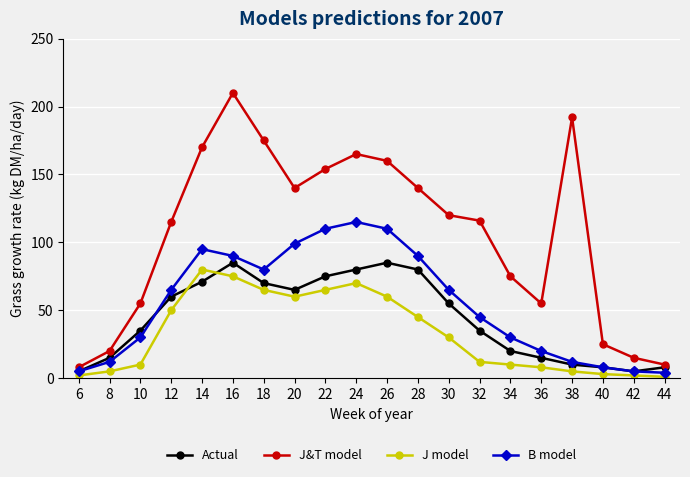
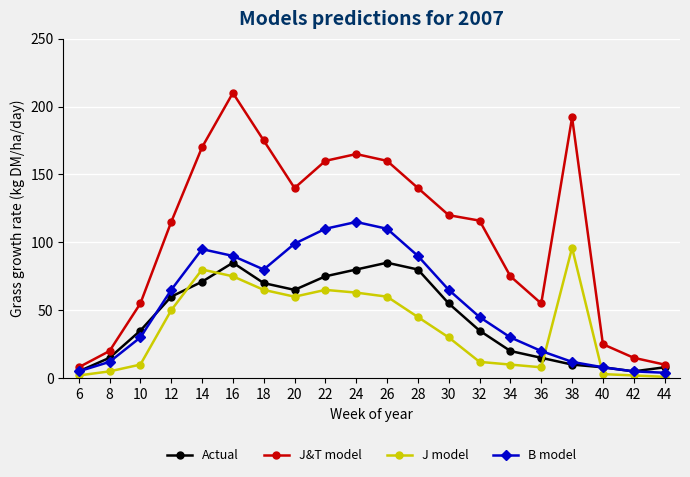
  {
    "Actual": {
      "8": 15,
      "10": 35,
      "12": 60,
      "14": 71,
      "16": 85,
      "18": 70,
      "20": 65,
      "22": 75,
      "24": 80,
      "26": 85,
      "28": 80,
      "30": 55,
      "32": 35,
      "34": 20,
      "36": 15,
      "38": 10,
      "44": 8
    },
    "J&T model": {
      "6": 8,
      "8": 20,
      "10": 55,
      "12": 115,
      "14": 170,
      "16": 210,
      "18": 175,
      "20": 140,
-     "22": 154,
+     "22": 160,
      "24": 165,
      "26": 160,
      "28": 140,
      "30": 120,
      "32": 116,
      "34": 75,
      "36": 55,
      "38": 192,
      "40": 25,
      "42": 15,
      "44": 10
    },
    "J model": {
      "6": 2,
      "8": 5,
      "10": 10,
      "12": 50,
      "14": 80,
      "16": 75,
      "18": 65,
      "20": 60,
      "22": 65,
-     "24": 70,
+     "24": 63,
      "26": 60,
      "28": 45,
      "30": 30,
      "32": 12,
      "34": 10,
      "36": 8,
-     "38": 5,
+     "38": 96,
      "40": 3,
      "42": 2,
      "44": 1
    },
    "B model": {
      "8": 12,
      "10": 30,
      "12": 65,
      "14": 95,
      "16": 90,
      "18": 80,
      "20": 99,
      "22": 110,
      "24": 115,
      "26": 110,
      "28": 90,
      "30": 65,
      "32": 45,
      "34": 30,
      "36": 20,
      "38": 12,
      "44": 4
    }
  }
